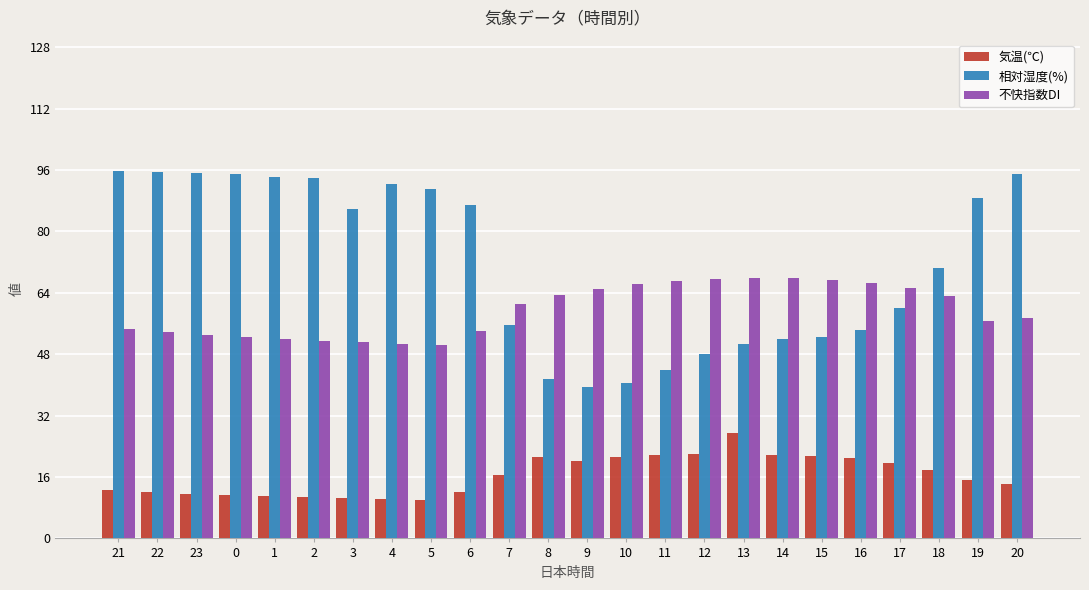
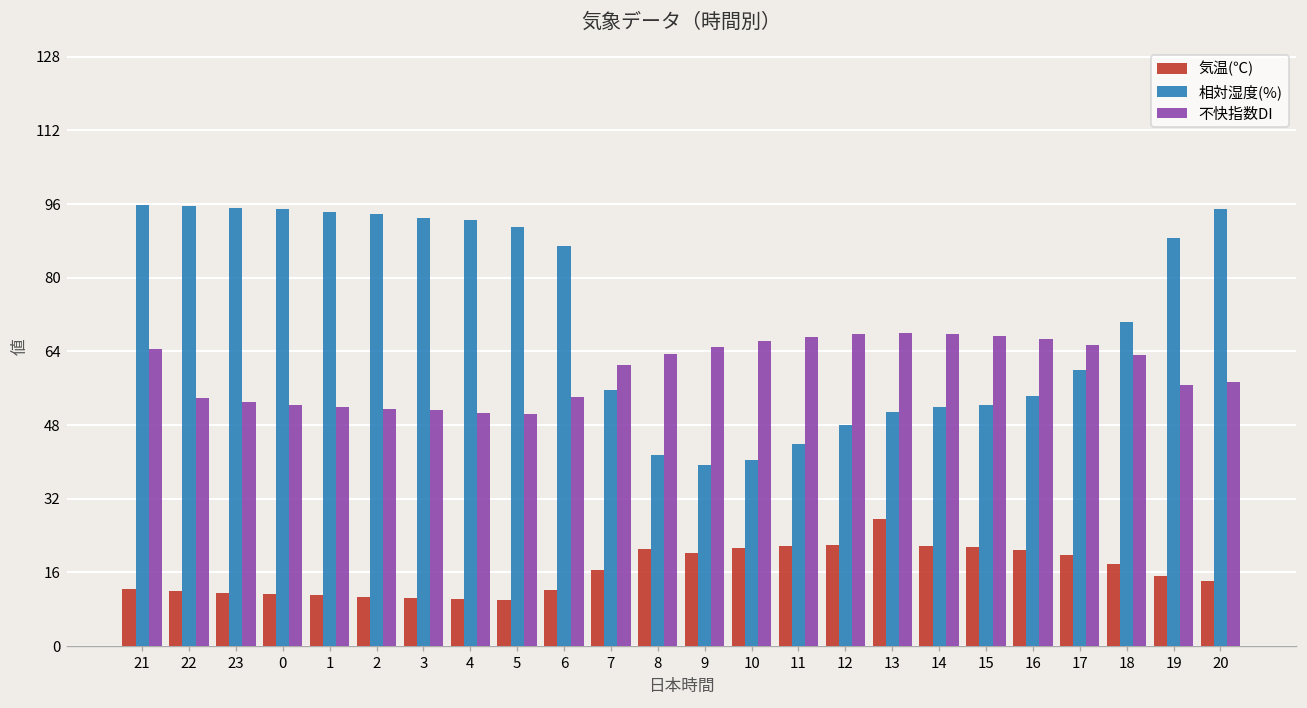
  {
    "気温(℃)": {
      "21": 13,
      "22": 12,
      "23": 12,
      "0": 11,
      "1": 11,
      "2": 11,
      "3": 11,
      "4": 10,
      "5": 10,
      "6": 12,
      "7": 17,
      "8": 21,
      "9": 20,
      "10": 21,
      "11": 22,
      "12": 22,
      "13": 28,
      "14": 22,
      "15": 22,
      "16": 21,
      "17": 20,
      "18": 18,
      "19": 15,
      "20": 14
    },
    "相対湿度(%)": {
      "21": 96,
      "22": 96,
      "23": 95,
      "0": 95,
      "1": 94,
      "2": 94,
-     "3": 86,
+     "3": 93,
      "4": 93,
      "5": 91,
      "6": 87,
      "7": 56,
      "8": 42,
      "9": 39,
      "10": 41,
      "11": 44,
      "12": 48,
      "13": 51,
      "14": 52,
      "15": 52,
      "16": 54,
      "17": 60,
      "18": 71,
      "19": 89,
      "20": 95
    },
    "不快指数DI": {
-     "21": 55,
+     "21": 65,
      "22": 54,
      "23": 53,
      "0": 52,
      "1": 52,
      "2": 52,
      "3": 51,
      "4": 51,
      "5": 51,
      "6": 54,
      "7": 61,
      "8": 63,
      "9": 65,
      "10": 66,
      "11": 67,
      "12": 68,
      "13": 68,
      "14": 68,
      "15": 67,
      "16": 67,
      "17": 65,
      "18": 63,
      "19": 57,
      "20": 57
    }
  }
